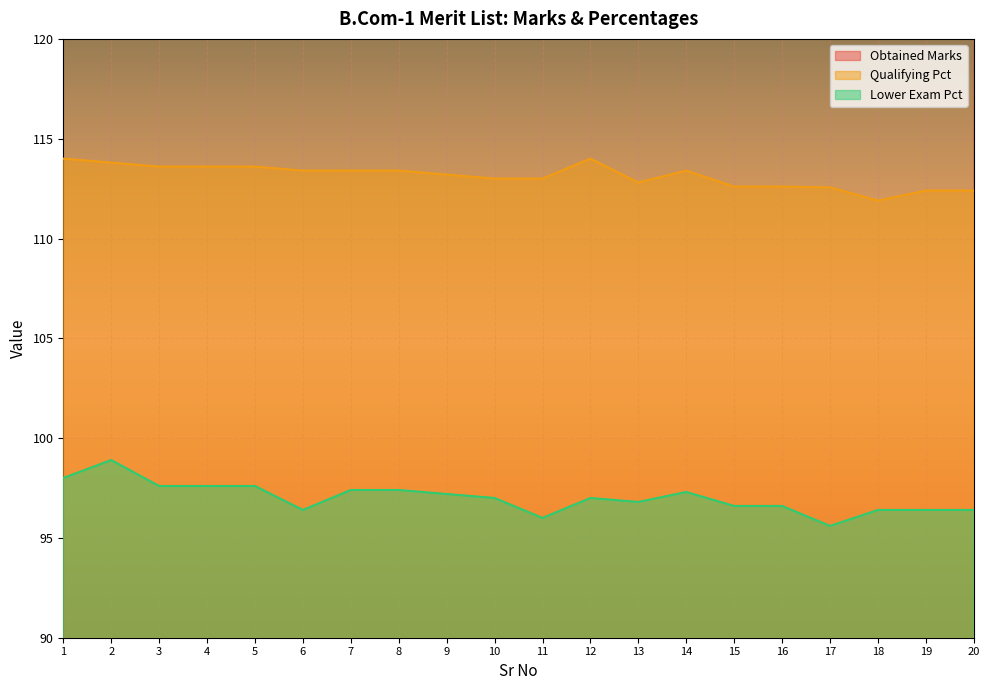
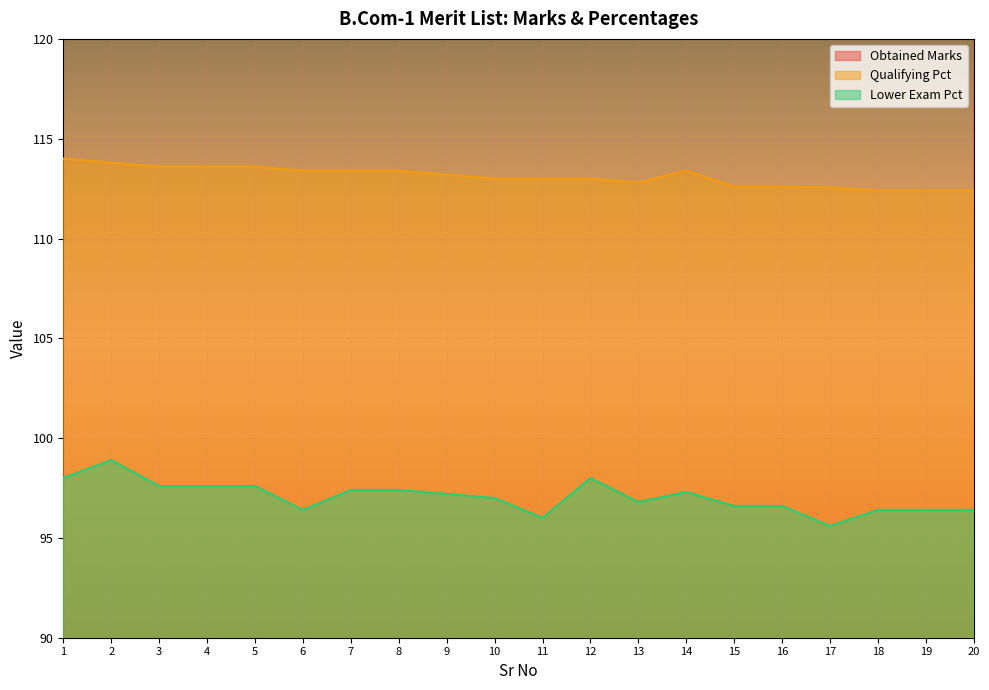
  {
    "Qualifying Pct": {
      "1": 114.0,
      "2": 113.8,
      "3": 113.6,
      "4": 113.6,
      "5": 113.6,
      "6": 113.4,
      "7": 113.4,
      "8": 113.4,
      "9": 113.2,
      "10": 113.0,
      "11": 113.0,
-     "12": 114,
+     "12": 113,
      "13": 112.8,
      "14": 113.4,
      "15": 112.6,
      "16": 112.6,
      "17": 112.6,
-     "18": 111.9,
+     "18": 112.4,
      "19": 112.4,
      "20": 112.4
    },
    "Lower Exam Pct": {
      "1": 98,
      "2": 99,
      "3": 97.6,
      "4": 97.6,
      "5": 97.6,
      "6": 96.4,
      "7": 97.4,
      "8": 97.4,
      "9": 97.2,
      "10": 97,
      "11": 96,
-     "12": 97,
+     "12": 98,
      "13": 96.8,
      "14": 97.3,
      "15": 96.6,
      "16": 96.6,
      "17": 95.6,
      "18": 96.4,
      "19": 96.4,
      "20": 96.4
    }
  }
